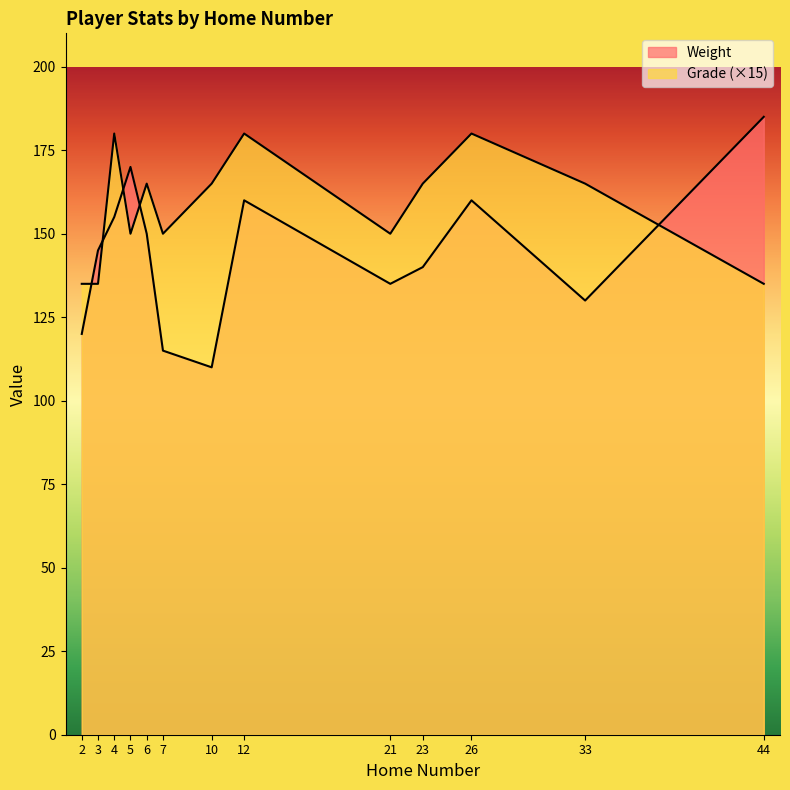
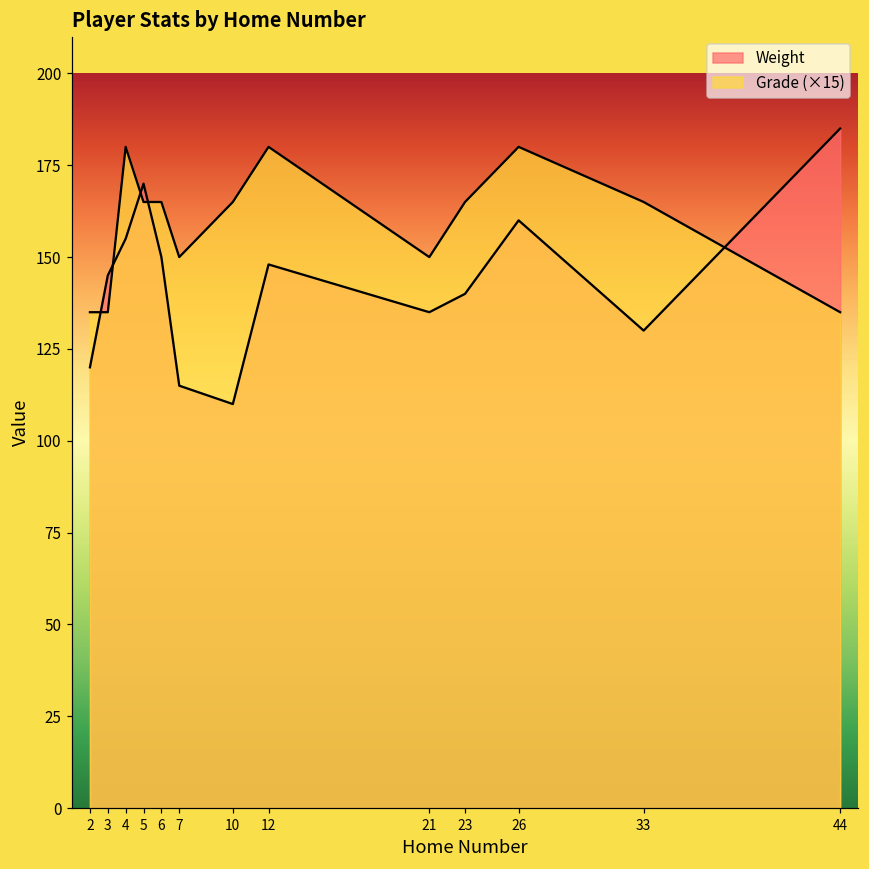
  {
    "Weight": {
      "2": 120,
      "3": 145,
      "4": 155,
      "5": 170,
      "6": 150,
      "7": 115,
      "10": 110,
-     "12": 160,
+     "12": 148,
      "21": 135,
      "23": 140,
      "26": 160,
      "33": 130,
      "44": 185
    },
    "Grade (×15)": {
      "2": 135,
      "3": 135,
      "4": 180,
-     "5": 150,
+     "5": 165,
      "6": 165,
      "7": 150,
      "10": 165,
      "12": 180,
      "21": 150,
      "23": 165,
      "26": 180,
      "33": 165,
      "44": 135
    }
  }
